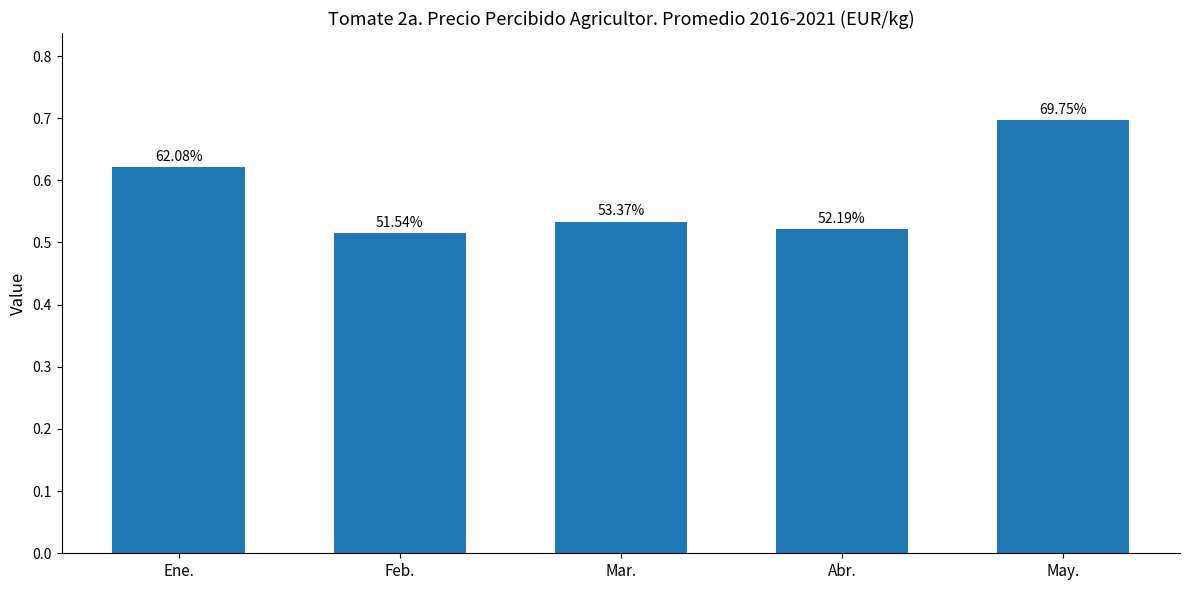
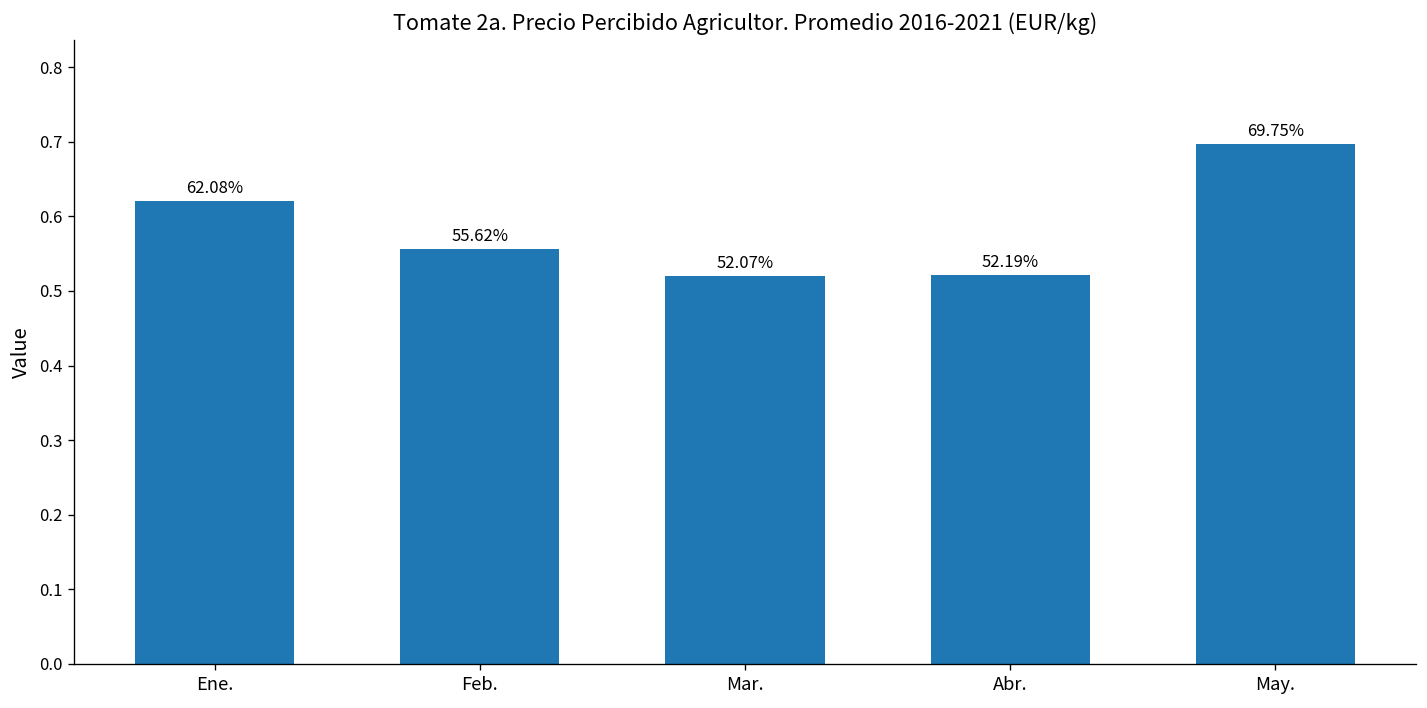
  {
    "Ene.": "62.08%",
-   "Feb.": "51.54%",
-   "Mar.": "53.37%",
+   "Feb.": "55.62%",
+   "Mar.": "52.07%",
    "Abr.": "52.19%",
    "May.": "69.75%"
  }
